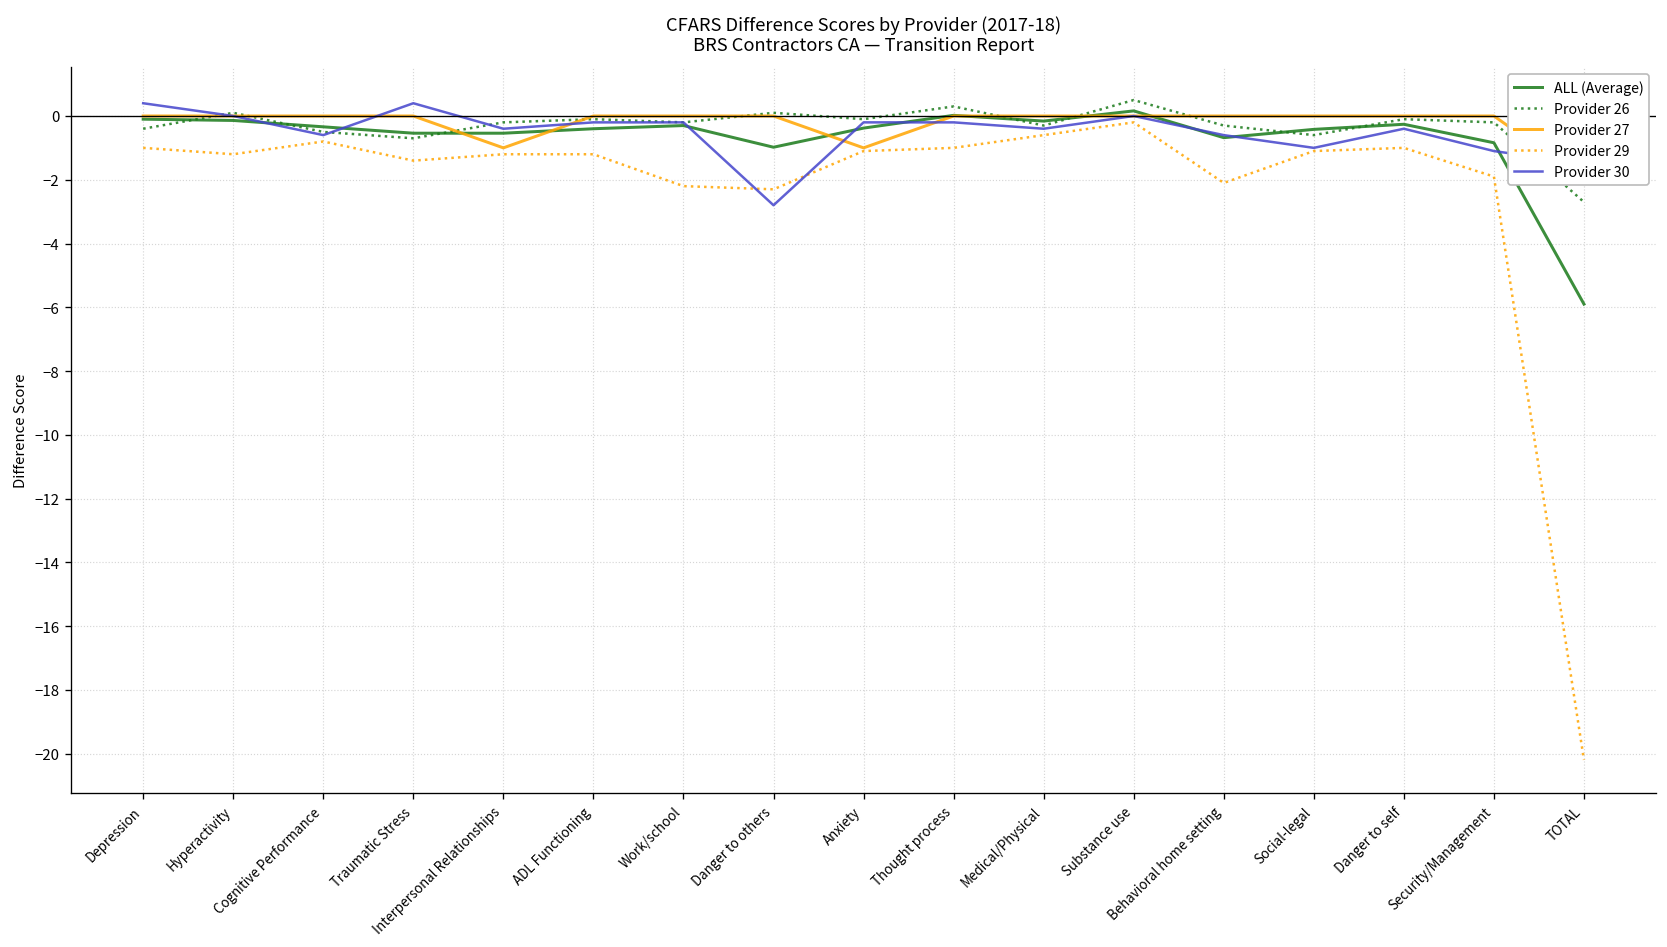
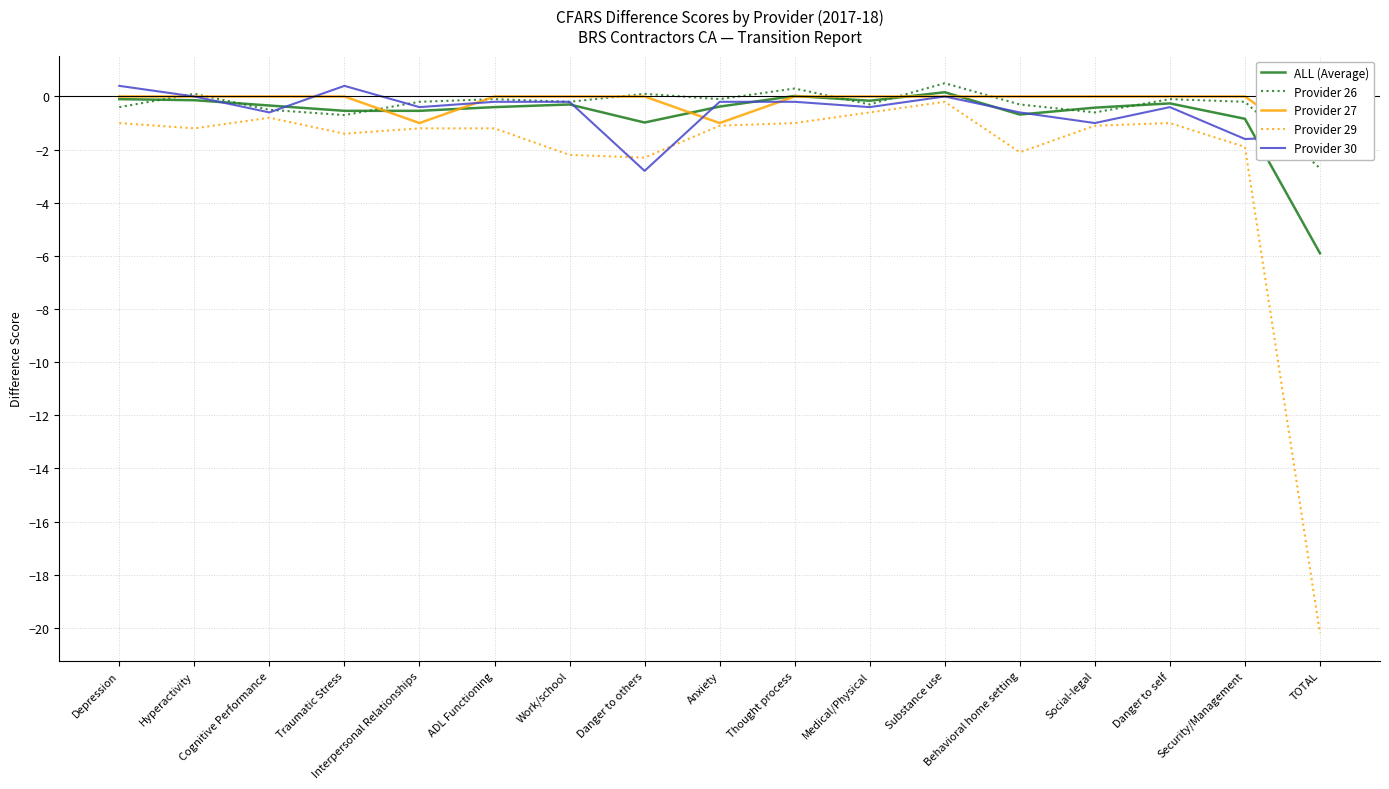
  {
    "Provider 30": {
      "Depression": 0.4,
      "Cognitive Performance": -0.6,
      "Traumatic Stress": 0.4,
      "Interpersonal Relationships": -0.4,
      "ADL Functioning": -0.2,
      "Danger to others": -2.8,
      "Anxiety": -0.2,
      "Thought process": -0.2,
      "Medical/Physical": -0.4,
      "Social-legal": -1.0,
      "Danger to self": -0.4,
-     "Security/Management": -1.1
+     "Security/Management": -1.6
    }
  }
